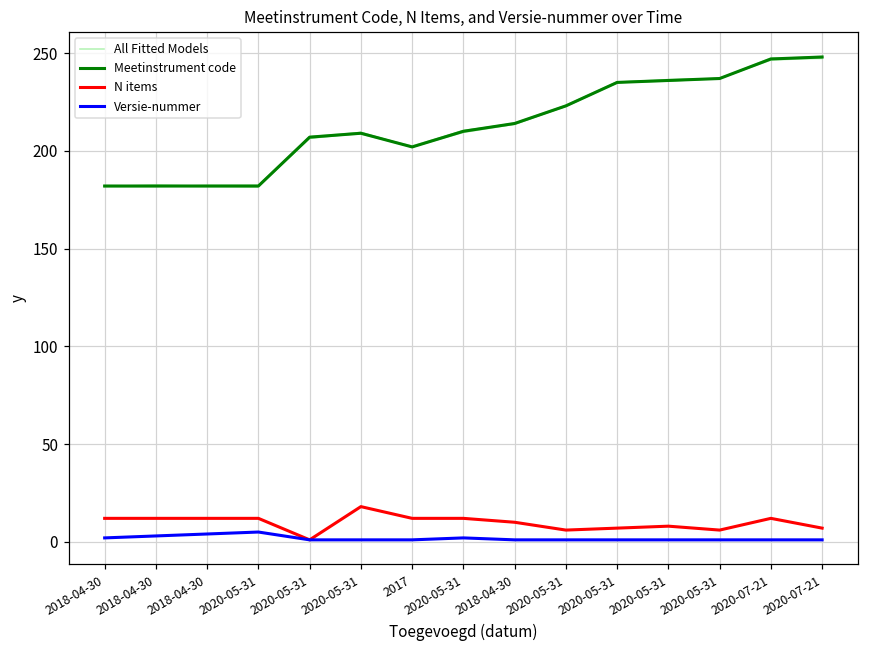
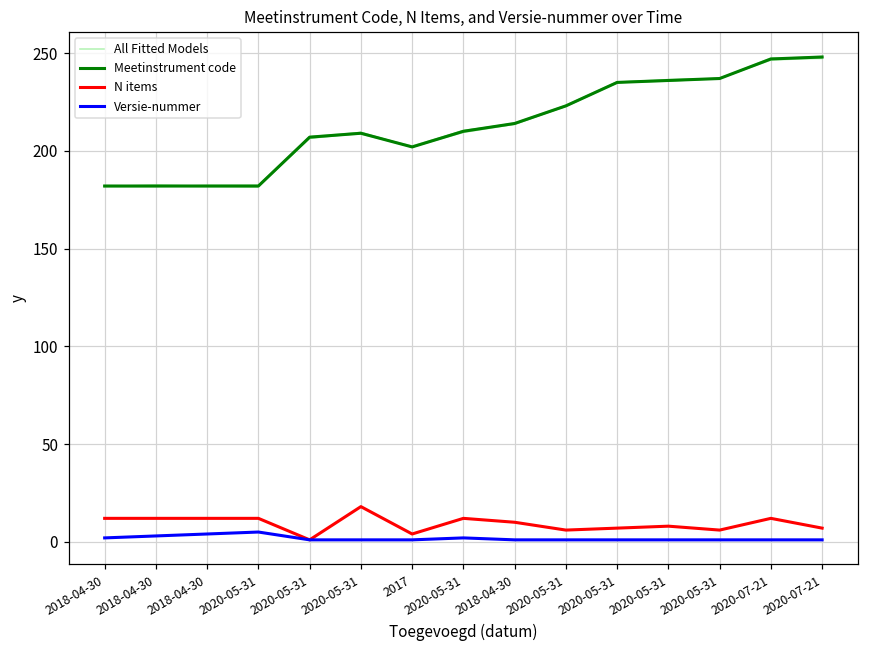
  {
    "N items": {
-     "2017": 12
+     "2017": 4
    },
    "Versie-nummer": {
      "2017": 1
    }
  }
